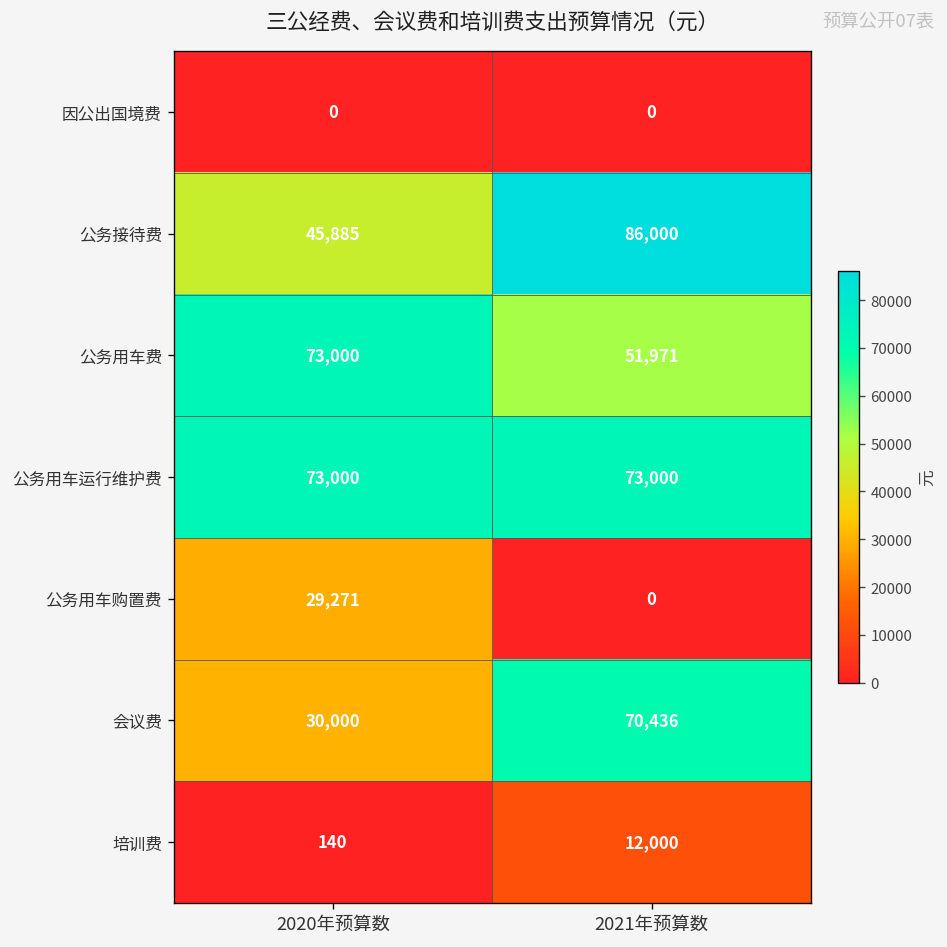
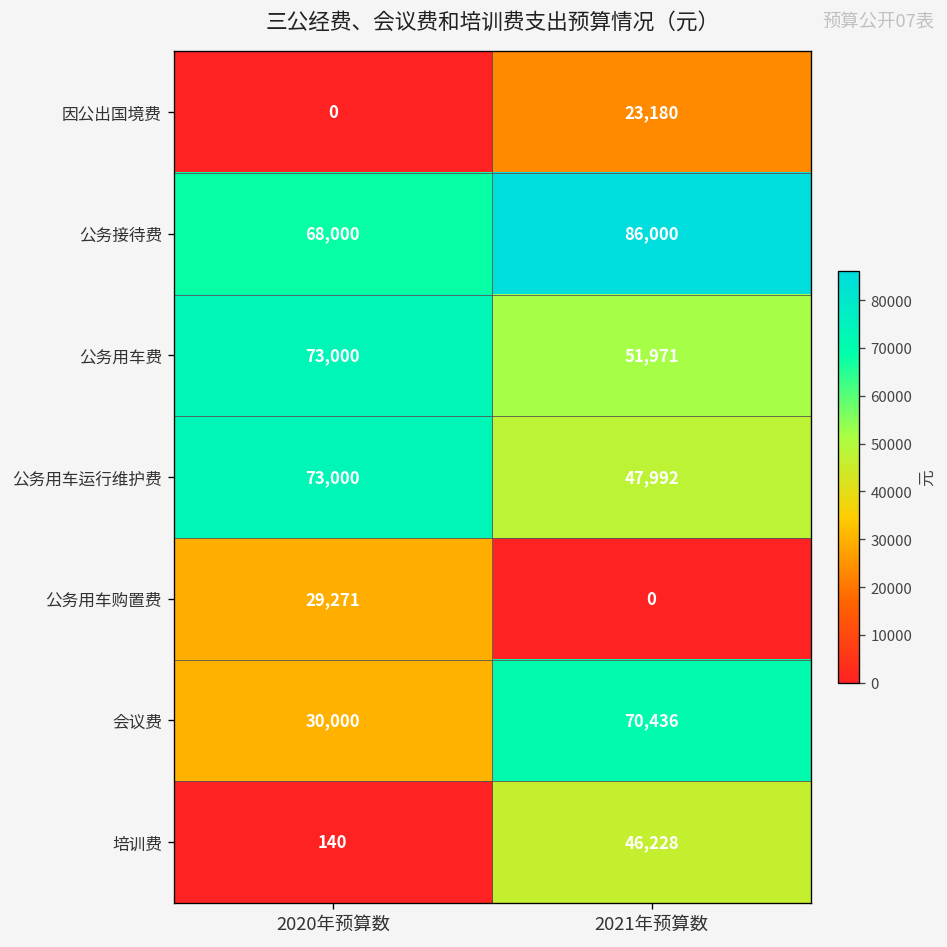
  {
    "因公出国境费": {
      "2020年预算数": "0",
-     "2021年预算数": "0"
+     "2021年预算数": "23,180"
    },
    "公务接待费": {
-     "2020年预算数": "45,885",
+     "2020年预算数": "68,000",
      "2021年预算数": "86,000"
    },
    "公务用车费": {
      "2020年预算数": "73,000",
      "2021年预算数": "51,971"
    },
    "公务用车运行维护费": {
      "2020年预算数": "73,000",
-     "2021年预算数": "73,000"
+     "2021年预算数": "47,992"
    },
    "公务用车购置费": {
      "2020年预算数": "29,271",
      "2021年预算数": "0"
    },
    "会议费": {
      "2020年预算数": "30,000",
      "2021年预算数": "70,436"
    },
    "培训费": {
      "2020年预算数": "140",
-     "2021年预算数": "12,000"
+     "2021年预算数": "46,228"
    }
  }
